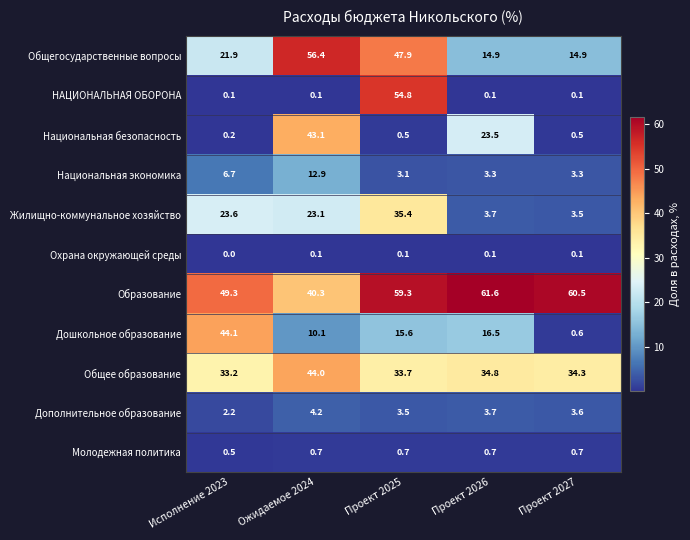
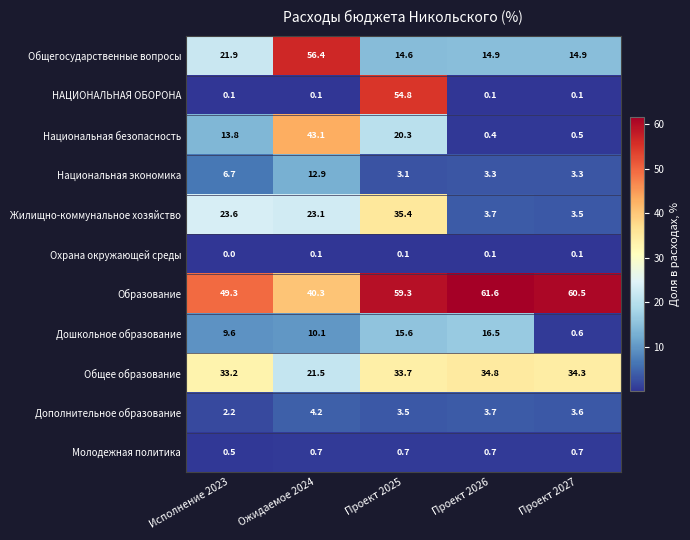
  {
    "Общегосударственные вопросы": {
      "Исполнение 2023": 21.9,
      "Ожидаемое 2024": 56.4,
-     "Проект 2025": 47.9,
+     "Проект 2025": 14.6,
      "Проект 2026": 14.9,
      "Проект 2027": 14.9
    },
    "НАЦИОНАЛЬНАЯ ОБОРОНА": {
      "Исполнение 2023": 0.1,
      "Ожидаемое 2024": 0.1,
      "Проект 2025": 54.8,
      "Проект 2026": 0.1,
      "Проект 2027": 0.1
    },
    "Национальная безопасность": {
-     "Исполнение 2023": 0.2,
+     "Исполнение 2023": 13.8,
      "Ожидаемое 2024": 43.1,
-     "Проект 2025": 0.5,
-     "Проект 2026": 23.5,
+     "Проект 2025": 20.3,
+     "Проект 2026": 0.4,
      "Проект 2027": 0.5
    },
    "Национальная экономика": {
      "Исполнение 2023": 6.7,
      "Ожидаемое 2024": 12.9,
      "Проект 2025": 3.1,
      "Проект 2026": 3.3,
      "Проект 2027": 3.3
    },
    "Жилищно-коммунальное хозяйство": {
      "Исполнение 2023": 23.6,
      "Ожидаемое 2024": 23.1,
      "Проект 2025": 35.4,
      "Проект 2026": 3.7,
      "Проект 2027": 3.5
    },
    "Охрана окружающей среды": {
      "Исполнение 2023": 0.0,
      "Ожидаемое 2024": 0.1,
      "Проект 2025": 0.1,
      "Проект 2026": 0.1,
      "Проект 2027": 0.1
    },
    "Образование": {
      "Исполнение 2023": 49.3,
      "Ожидаемое 2024": 40.3,
      "Проект 2025": 59.3,
      "Проект 2026": 61.6,
      "Проект 2027": 60.5
    },
    "Дошкольное образование": {
-     "Исполнение 2023": 44.1,
+     "Исполнение 2023": 9.6,
      "Ожидаемое 2024": 10.1,
      "Проект 2025": 15.6,
      "Проект 2026": 16.5,
      "Проект 2027": 0.6
    },
    "Общее образование": {
      "Исполнение 2023": 33.2,
-     "Ожидаемое 2024": 44.0,
+     "Ожидаемое 2024": 21.5,
      "Проект 2025": 33.7,
      "Проект 2026": 34.8,
      "Проект 2027": 34.3
    },
    "Дополнительное образование": {
      "Исполнение 2023": 2.2,
      "Ожидаемое 2024": 4.2,
      "Проект 2025": 3.5,
      "Проект 2026": 3.7,
      "Проект 2027": 3.6
    },
    "Молодежная политика": {
      "Исполнение 2023": 0.5,
      "Ожидаемое 2024": 0.7,
      "Проект 2025": 0.7,
      "Проект 2026": 0.7,
      "Проект 2027": 0.7
    }
  }
